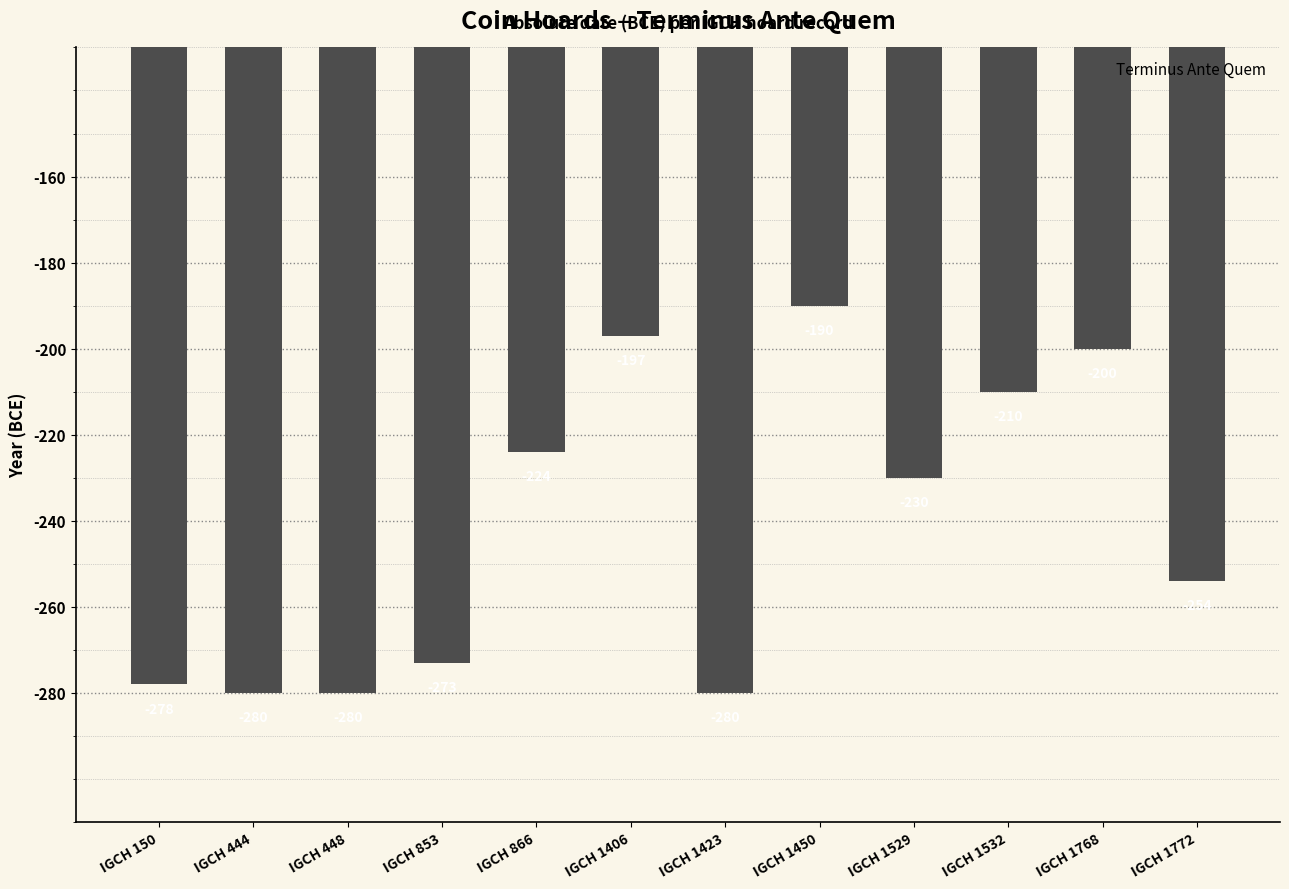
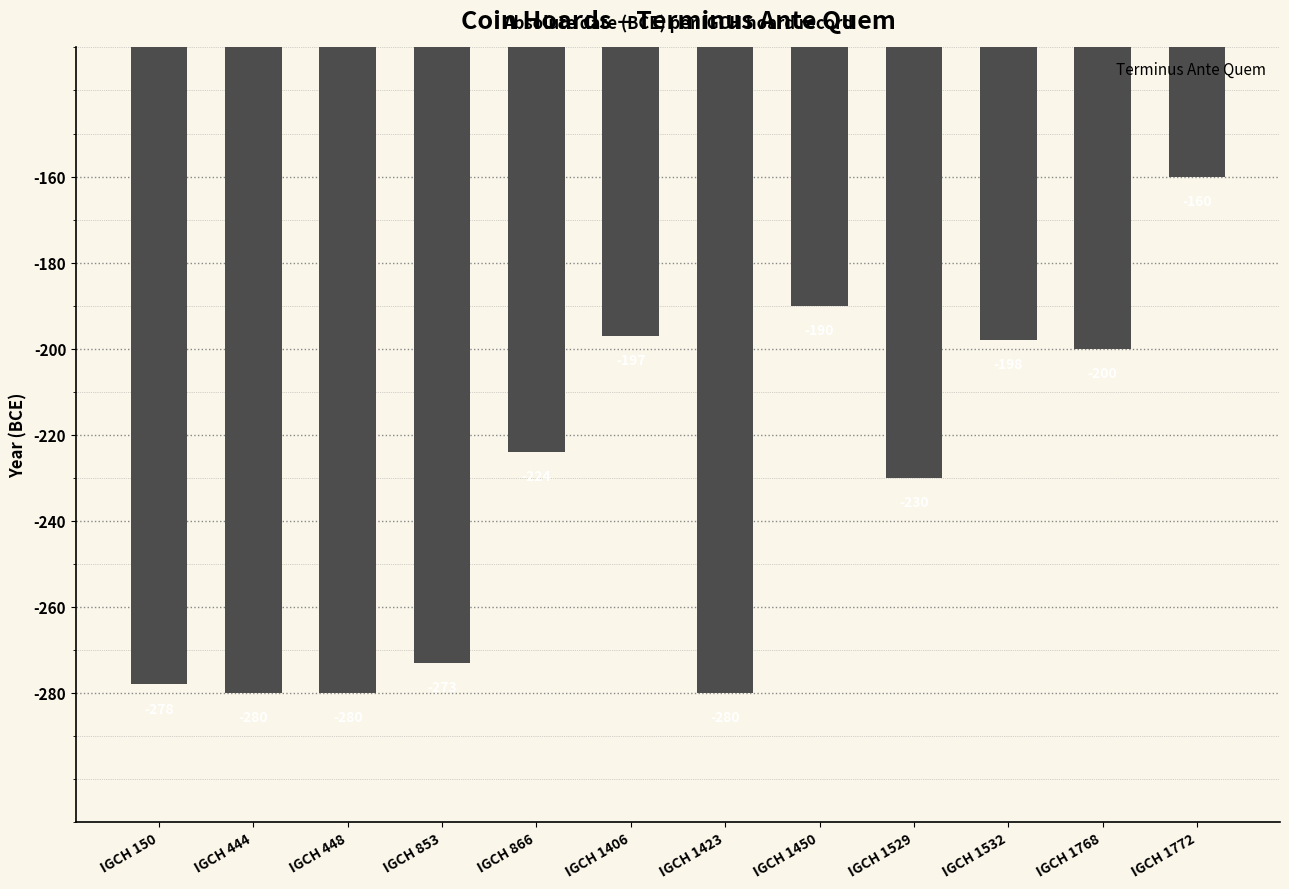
  {
    "IGCH 150": -278,
    "IGCH 444": -280,
    "IGCH 448": -280,
    "IGCH 853": -273,
    "IGCH 866": -224,
    "IGCH 1406": -197,
    "IGCH 1423": -280,
    "IGCH 1450": -190,
    "IGCH 1529": -230,
-   "IGCH 1532": -210,
+   "IGCH 1532": -198,
    "IGCH 1768": -200,
-   "IGCH 1772": -254
+   "IGCH 1772": -160
  }
